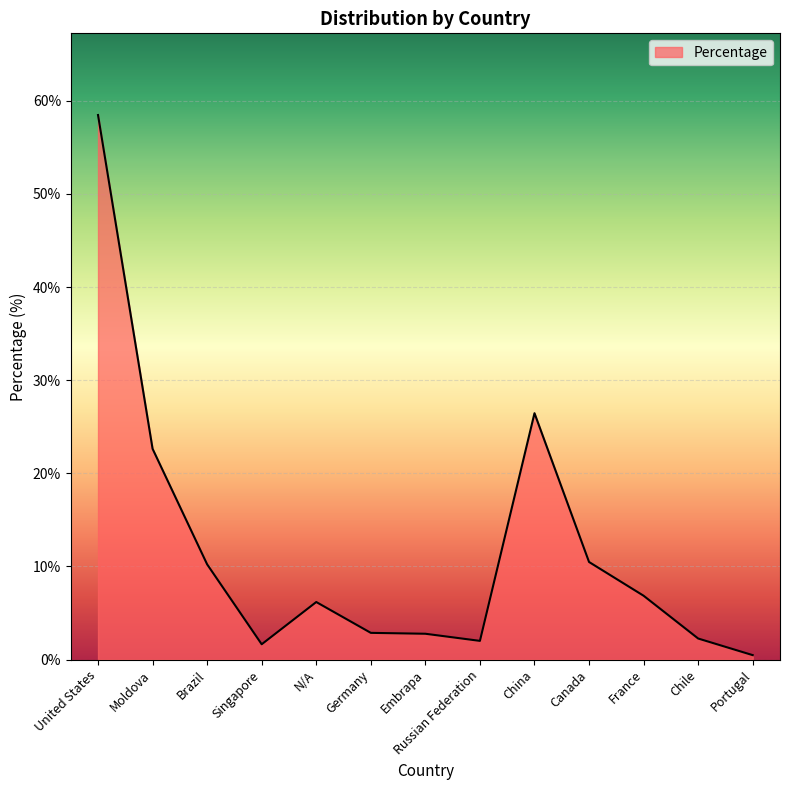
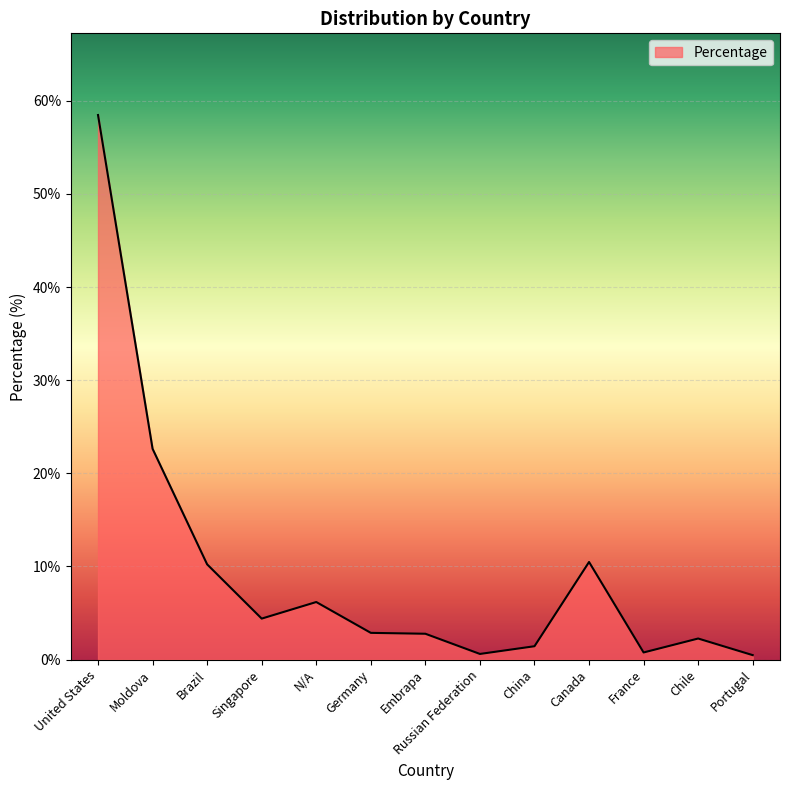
  {
    "United States": "58%",
    "Moldova": "23%",
    "Brazil": "10%",
-   "Singapore": "2%",
+   "Singapore": "4%",
    "N/A": "6%",
    "Germany": "3%",
    "Embrapa": "3%",
-   "Russian Federation": "2%",
-   "China": "26%",
+   "Russian Federation": "1%",
+   "China": "1%",
    "Canada": "10%",
-   "France": "7%",
+   "France": "1%",
    "Chile": "2%",
    "Portugal": "0%"
  }
